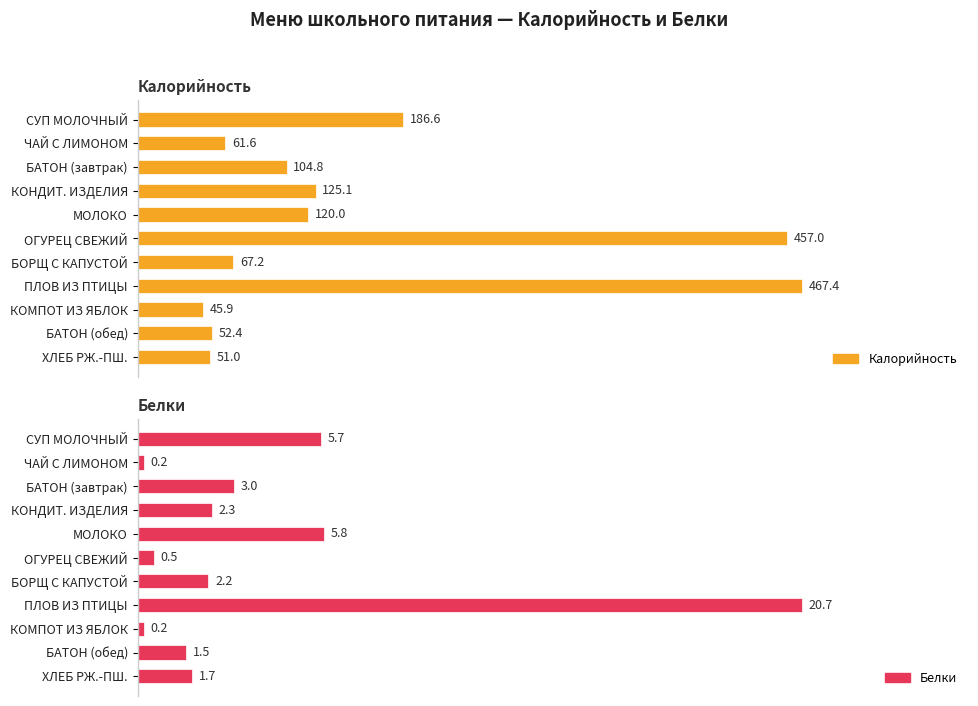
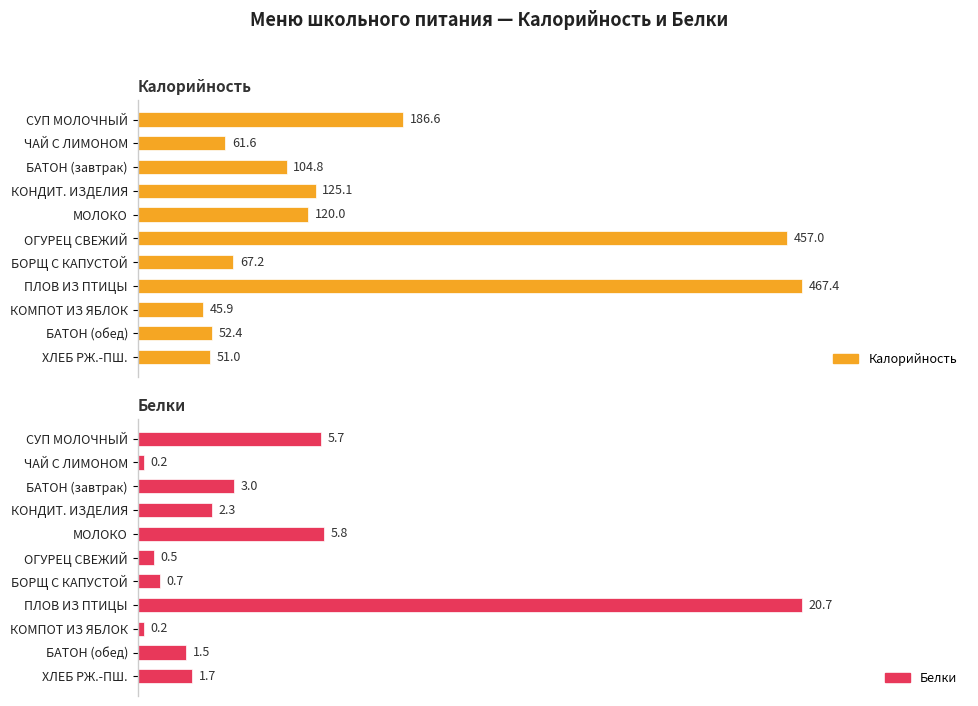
  {
    "Калорийность": {
      "СУП МОЛОЧНЫЙ": 186.6,
      "ЧАЙ С ЛИМОНОМ": 61.6,
      "БАТОН (завтрак)": 104.8,
      "КОНДИТ. ИЗДЕЛИЯ": 125.1,
      "МОЛОКО": 120.0,
      "ОГУРЕЦ СВЕЖИЙ": 457.0,
      "БОРЩ С КАПУСТОЙ": 67.2,
      "ПЛОВ ИЗ ПТИЦЫ": 467.4,
      "КОМПОТ ИЗ ЯБЛОК": 45.9,
      "БАТОН (обед)": 52.4,
      "ХЛЕБ РЖ.-ПШ.": 51.0
    },
    "Белки": {
      "СУП МОЛОЧНЫЙ": 5.7,
      "ЧАЙ С ЛИМОНОМ": 0.2,
      "БАТОН (завтрак)": 3.0,
      "КОНДИТ. ИЗДЕЛИЯ": 2.3,
      "МОЛОКО": 5.8,
      "ОГУРЕЦ СВЕЖИЙ": 0.5,
-     "БОРЩ С КАПУСТОЙ": 2.2,
+     "БОРЩ С КАПУСТОЙ": 0.7,
      "ПЛОВ ИЗ ПТИЦЫ": 20.7,
      "КОМПОТ ИЗ ЯБЛОК": 0.2,
      "БАТОН (обед)": 1.5,
      "ХЛЕБ РЖ.-ПШ.": 1.7
    }
  }
